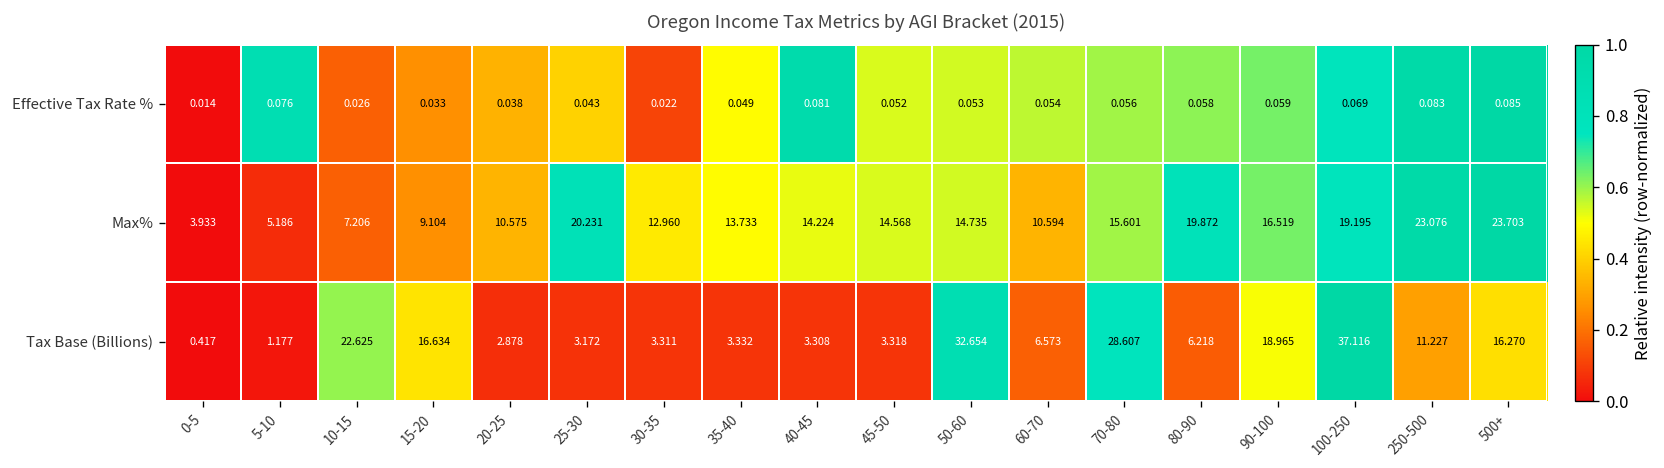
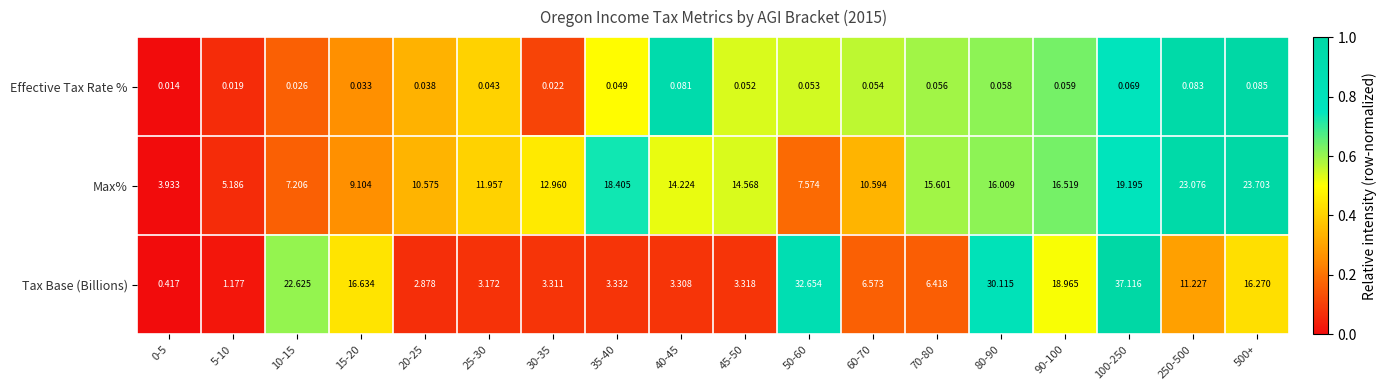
  {
    "Effective Tax Rate %": {
      "0-5": 0.014,
-     "5-10": 0.076,
+     "5-10": 0.019,
      "10-15": 0.026,
      "15-20": 0.033,
      "20-25": 0.038,
      "25-30": 0.043,
      "30-35": 0.022,
      "35-40": 0.049,
      "40-45": 0.081,
      "45-50": 0.052,
      "50-60": 0.053,
      "60-70": 0.054,
      "70-80": 0.056,
      "80-90": 0.058,
      "90-100": 0.059,
      "100-250": 0.069,
      "250-500": 0.083,
      "500+": 0.085
    },
    "Max%": {
      "0-5": 3.933,
      "5-10": 5.186,
      "10-15": 7.206,
      "15-20": 9.104,
      "20-25": 10.575,
-     "25-30": 20.231,
+     "25-30": 11.957,
      "30-35": 12.960,
-     "35-40": 13.733,
+     "35-40": 18.405,
      "40-45": 14.224,
      "45-50": 14.568,
-     "50-60": 14.735,
+     "50-60": 7.574,
      "60-70": 10.594,
      "70-80": 15.601,
-     "80-90": 19.872,
+     "80-90": 16.009,
      "90-100": 16.519,
      "100-250": 19.195,
      "250-500": 23.076,
      "500+": 23.703
    },
    "Tax Base (Billions)": {
      "0-5": 0.417,
      "5-10": 1.177,
      "10-15": 22.625,
      "15-20": 16.634,
      "20-25": 2.878,
      "25-30": 3.172,
      "30-35": 3.311,
      "35-40": 3.332,
      "40-45": 3.308,
      "45-50": 3.318,
      "50-60": 32.654,
      "60-70": 6.573,
-     "70-80": 28.607,
-     "80-90": 6.218,
+     "70-80": 6.418,
+     "80-90": 30.115,
      "90-100": 18.965,
      "100-250": 37.116,
      "250-500": 11.227,
      "500+": 16.270
    }
  }
